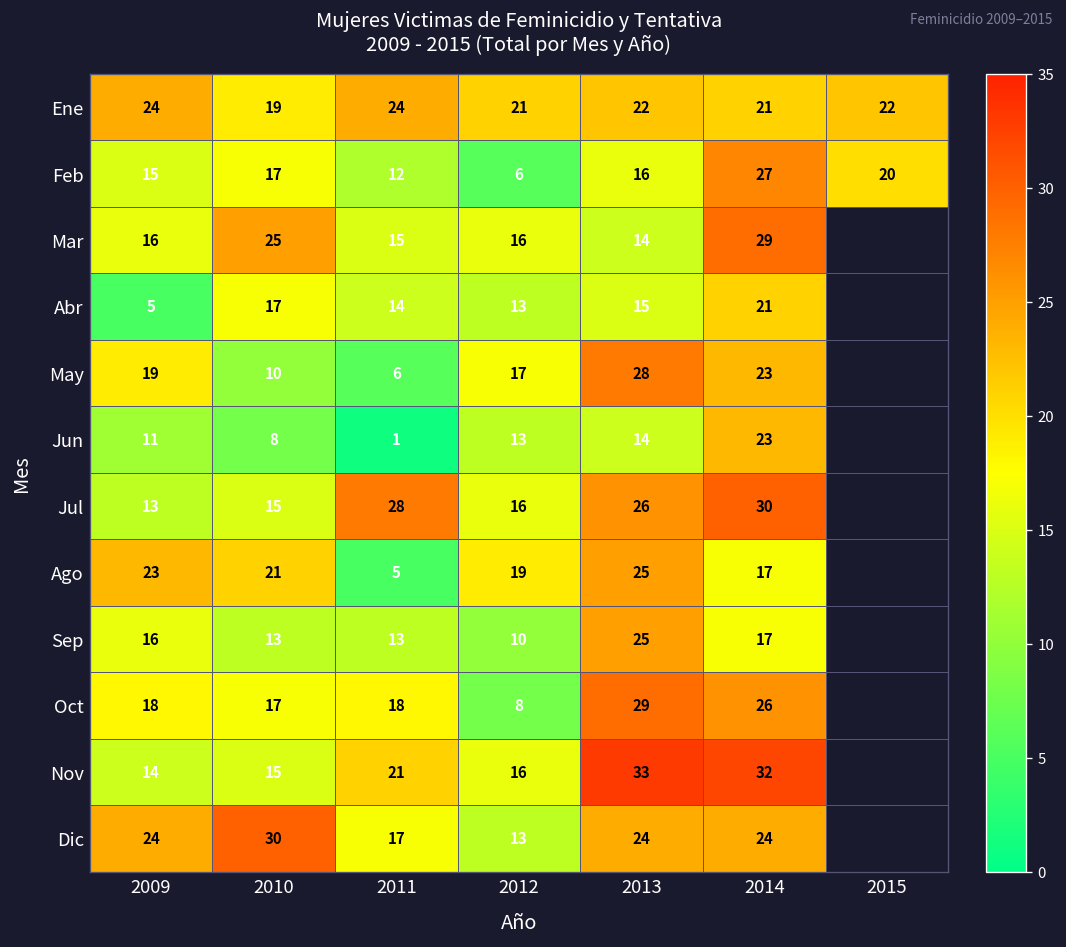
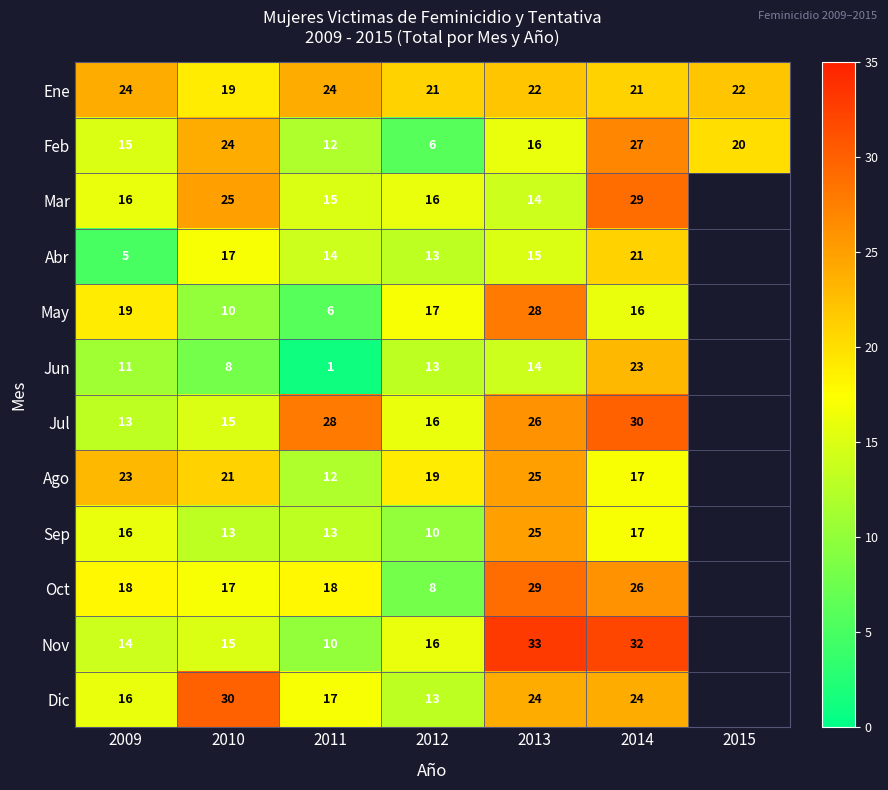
  {
    "Ene": {
      "2009": 24,
      "2010": 19,
      "2011": 24,
      "2012": 21,
      "2013": 22,
      "2014": 21,
      "2015": 22
    },
    "Feb": {
      "2009": 15,
-     "2010": 17,
+     "2010": 24,
      "2011": 12,
      "2012": 6,
      "2013": 16,
      "2014": 27,
      "2015": 20
    },
    "Mar": {
      "2009": 16,
      "2010": 25,
      "2011": 15,
      "2012": 16,
      "2013": 14,
      "2014": 29
    },
    "Abr": {
      "2009": 5,
      "2010": 17,
      "2011": 14,
      "2012": 13,
      "2013": 15,
      "2014": 21
    },
    "May": {
      "2009": 19,
      "2010": 10,
      "2011": 6,
      "2012": 17,
      "2013": 28,
-     "2014": 23
+     "2014": 16
    },
    "Jun": {
      "2009": 11,
      "2010": 8,
      "2011": 1,
      "2012": 13,
      "2013": 14,
      "2014": 23
    },
    "Jul": {
      "2009": 13,
      "2010": 15,
      "2011": 28,
      "2012": 16,
      "2013": 26,
      "2014": 30
    },
    "Ago": {
      "2009": 23,
      "2010": 21,
-     "2011": 5,
+     "2011": 12,
      "2012": 19,
      "2013": 25,
      "2014": 17
    },
    "Sep": {
      "2009": 16,
      "2010": 13,
      "2011": 13,
      "2012": 10,
      "2013": 25,
      "2014": 17
    },
    "Oct": {
      "2009": 18,
      "2010": 17,
      "2011": 18,
      "2012": 8,
      "2013": 29,
      "2014": 26
    },
    "Nov": {
      "2009": 14,
      "2010": 15,
-     "2011": 21,
+     "2011": 10,
      "2012": 16,
      "2013": 33,
      "2014": 32
    },
    "Dic": {
-     "2009": 24,
+     "2009": 16,
      "2010": 30,
      "2011": 17,
      "2012": 13,
      "2013": 24,
      "2014": 24
    }
  }
